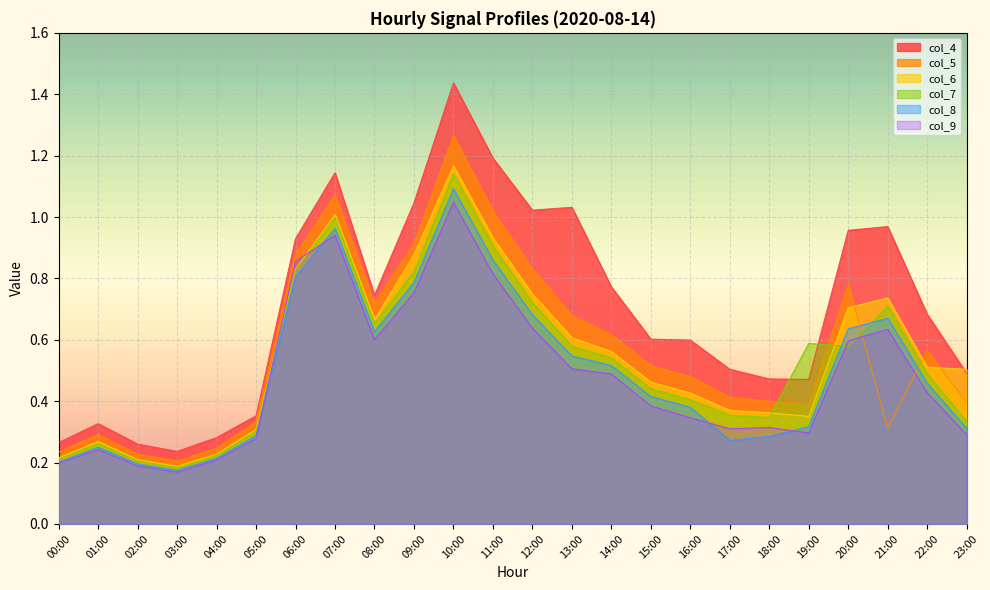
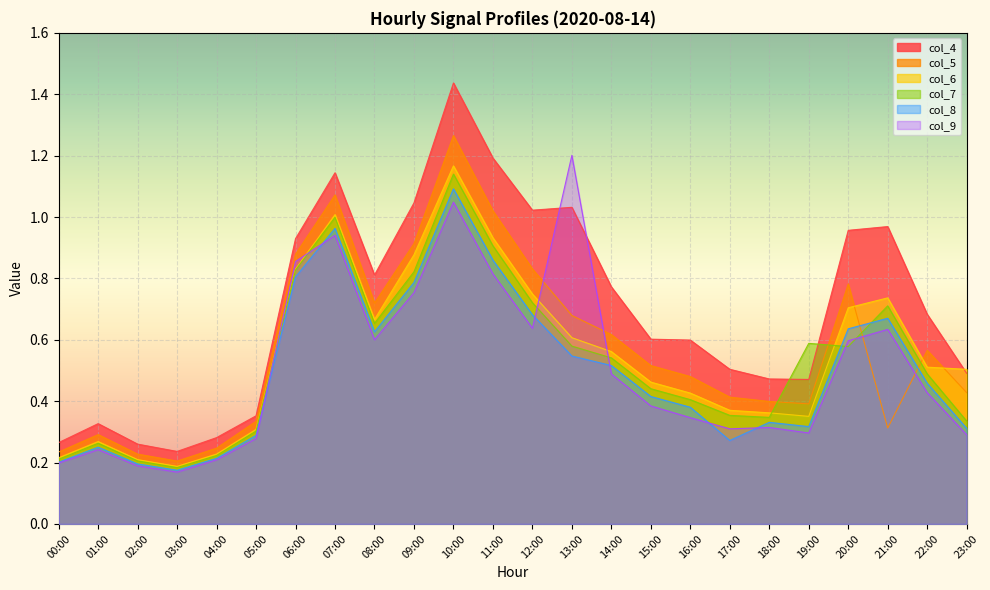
  {
    "col_4": {
      "00:00": 0.27,
      "01:00": 0.33,
      "02:00": 0.26,
      "03:00": 0.24,
      "04:00": 0.28,
      "05:00": 0.35,
      "06:00": 0.93,
      "07:00": 1.14,
-     "08:00": 0.74,
+     "08:00": 0.81,
      "09:00": 1.05,
      "10:00": 1.44,
      "11:00": 1.19,
      "12:00": 1.02,
      "13:00": 1.03,
      "14:00": 0.77,
      "15:00": 0.60,
      "16:00": 0.60,
      "17:00": 0.50,
      "18:00": 0.47,
      "19:00": 0.47,
      "20:00": 0.96,
      "21:00": 0.97,
      "22:00": 0.68,
      "23:00": 0.49
    },
    "col_5": {
      "00:00": 0.23,
      "01:00": 0.29,
      "02:00": 0.23,
      "03:00": 0.20,
      "04:00": 0.25,
      "05:00": 0.33,
      "06:00": 0.88,
      "07:00": 1.07,
      "08:00": 0.72,
      "09:00": 0.91,
      "10:00": 1.27,
      "11:00": 1.02,
      "12:00": 0.83,
      "13:00": 0.68,
      "14:00": 0.62,
      "15:00": 0.52,
      "16:00": 0.48,
      "17:00": 0.41,
      "18:00": 0.40,
      "19:00": 0.39,
      "20:00": 0.78,
      "21:00": 0.31,
      "22:00": 0.57,
-     "23:00": 0.40
+     "23:00": 0.43
    },
    "col_6": {
      "07:00": 1.01,
      "08:00": 0.67,
      "09:00": 0.88,
      "10:00": 1.17,
      "11:00": 0.93,
      "12:00": 0.75,
      "13:00": 0.61,
      "14:00": 0.56,
      "15:00": 0.46,
      "16:00": 0.43,
      "17:00": 0.37,
      "18:00": 0.36,
      "19:00": 0.35,
      "20:00": 0.70,
      "21:00": 0.74,
      "22:00": 0.51,
      "23:00": 0.50
    },
    "col_7": {
      "07:00": 1.00,
      "08:00": 0.65,
      "09:00": 0.82,
      "10:00": 1.14,
      "11:00": 0.91,
      "12:00": 0.72,
      "13:00": 0.58,
      "14:00": 0.54,
      "15:00": 0.44,
      "16:00": 0.41,
      "17:00": 0.35,
      "18:00": 0.35,
      "19:00": 0.59,
      "20:00": 0.58,
      "21:00": 0.71,
      "22:00": 0.49,
      "23:00": 0.34
    },
    "col_8": {
      "05:00": 0.29,
      "06:00": 0.80,
      "07:00": 0.96,
      "08:00": 0.63,
      "09:00": 0.79,
      "10:00": 1.09,
      "11:00": 0.86,
      "12:00": 0.68,
      "13:00": 0.55,
      "14:00": 0.52,
      "15:00": 0.42,
      "16:00": 0.38,
      "17:00": 0.27,
-     "18:00": 0.29,
+     "18:00": 0.33,
      "19:00": 0.32,
      "20:00": 0.64,
      "21:00": 0.67,
      "22:00": 0.46,
      "23:00": 0.31
    },
    "col_9": {
      "05:00": 0.28,
      "06:00": 0.86,
      "07:00": 0.94,
      "08:00": 0.60,
      "09:00": 0.75,
      "10:00": 1.05,
      "11:00": 0.81,
      "12:00": 0.64,
-     "13:00": 0.51,
+     "13:00": 1.20,
      "14:00": 0.49,
      "15:00": 0.38,
      "16:00": 0.35,
      "17:00": 0.31,
      "18:00": 0.31,
      "19:00": 0.30,
      "20:00": 0.60,
      "21:00": 0.63,
      "22:00": 0.43,
      "23:00": 0.29
    }
  }
